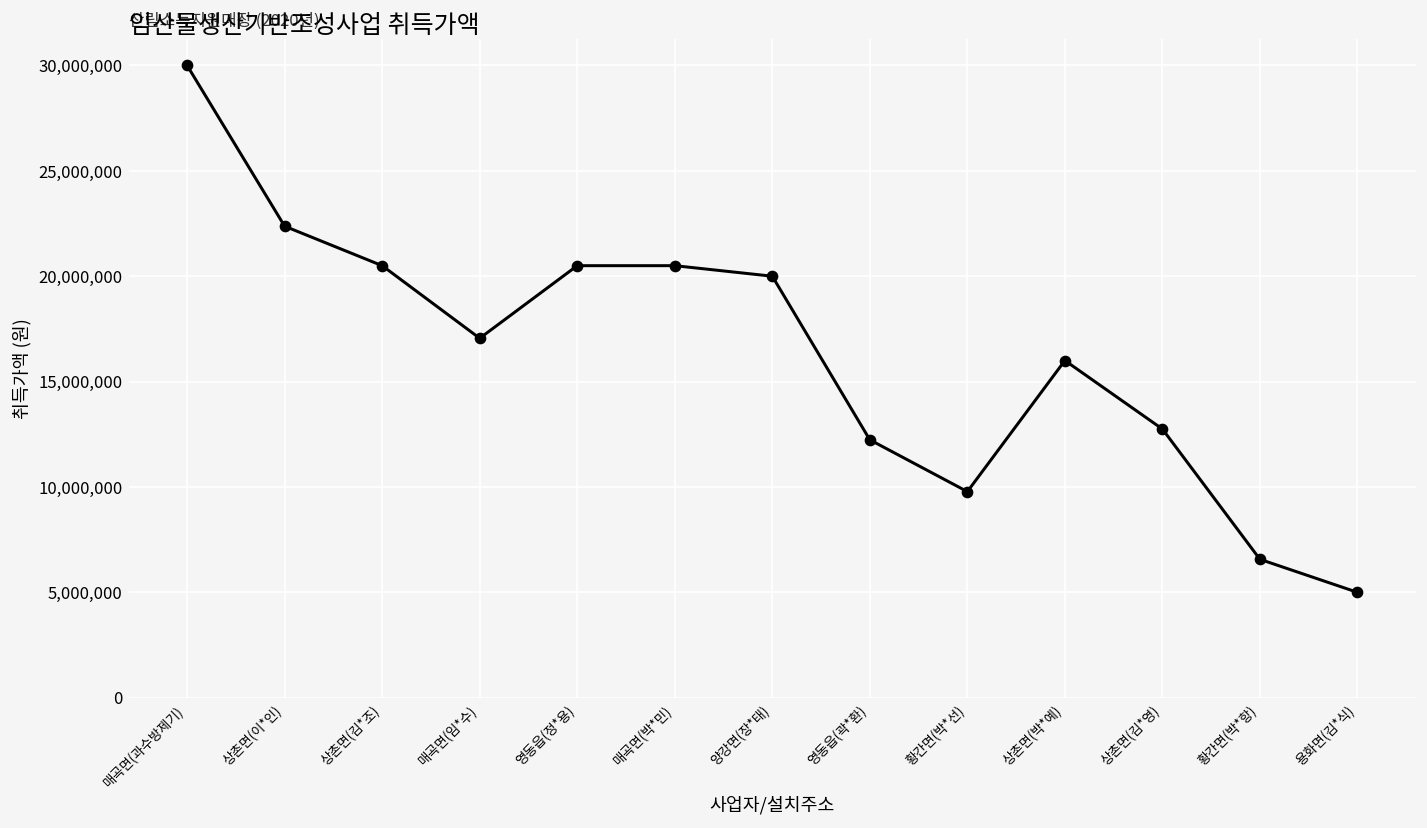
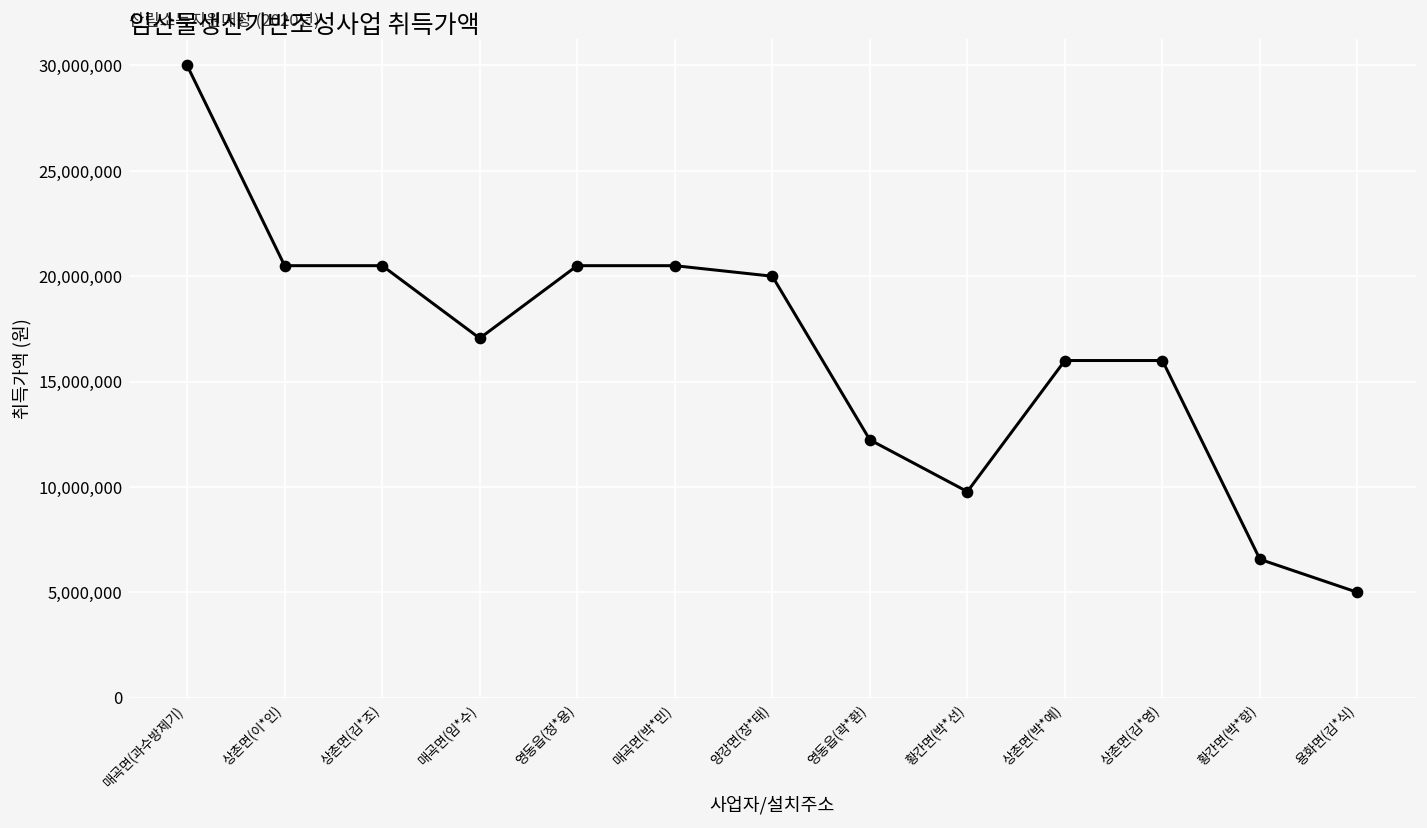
  {
    "매곡면(과수방제기)": "30,000,000",
-   "상촌면(이*인)": "22,400,000",
+   "상촌면(이*인)": "20,500,000",
    "상촌면(김*조)": "20,500,000",
    "매곡면(임*수)": "17,100,000",
    "영동읍(정*용)": "20,500,000",
    "매곡면(박*민)": "20,500,000",
    "양강면(장*태)": "20,000,000",
    "영동읍(곽*환)": "12,200,000",
    "황간면(박*선)": "9,800,000",
    "상촌면(박*예)": "16,000,000",
-   "상촌면(김*영)": "12,700,000",
+   "상촌면(김*영)": "16,000,000",
    "황간면(박*항)": "6,600,000",
    "용화면(김*식)": "5,000,000"
  }
